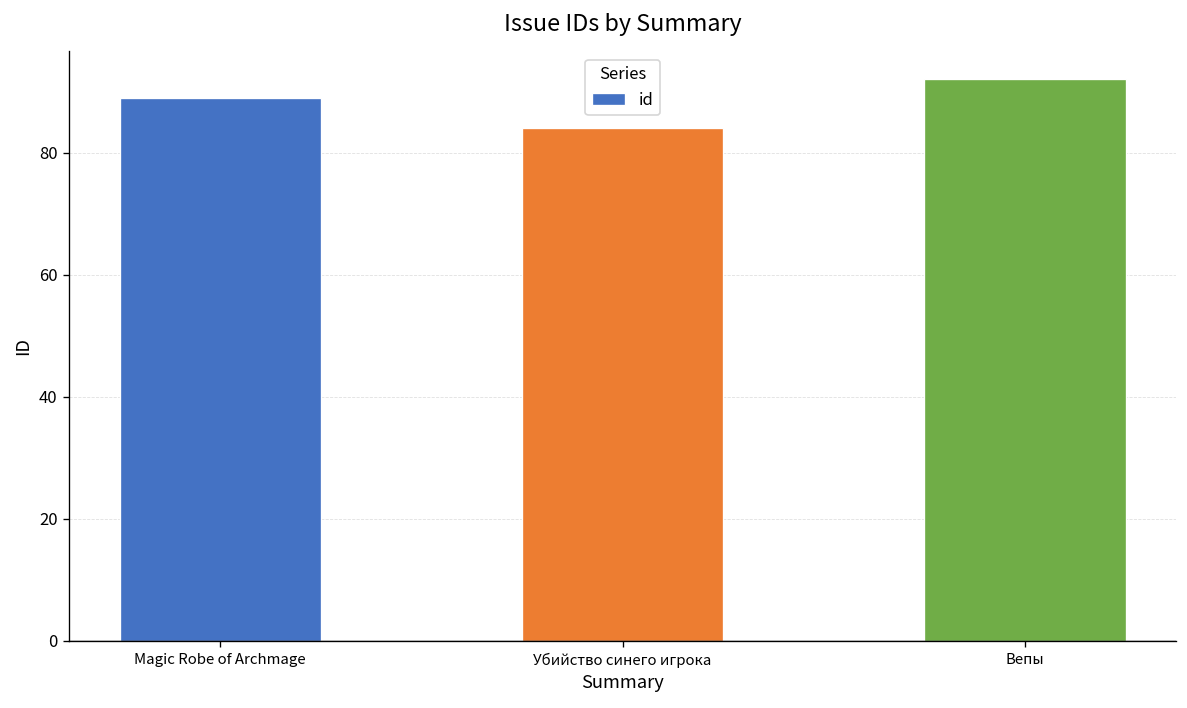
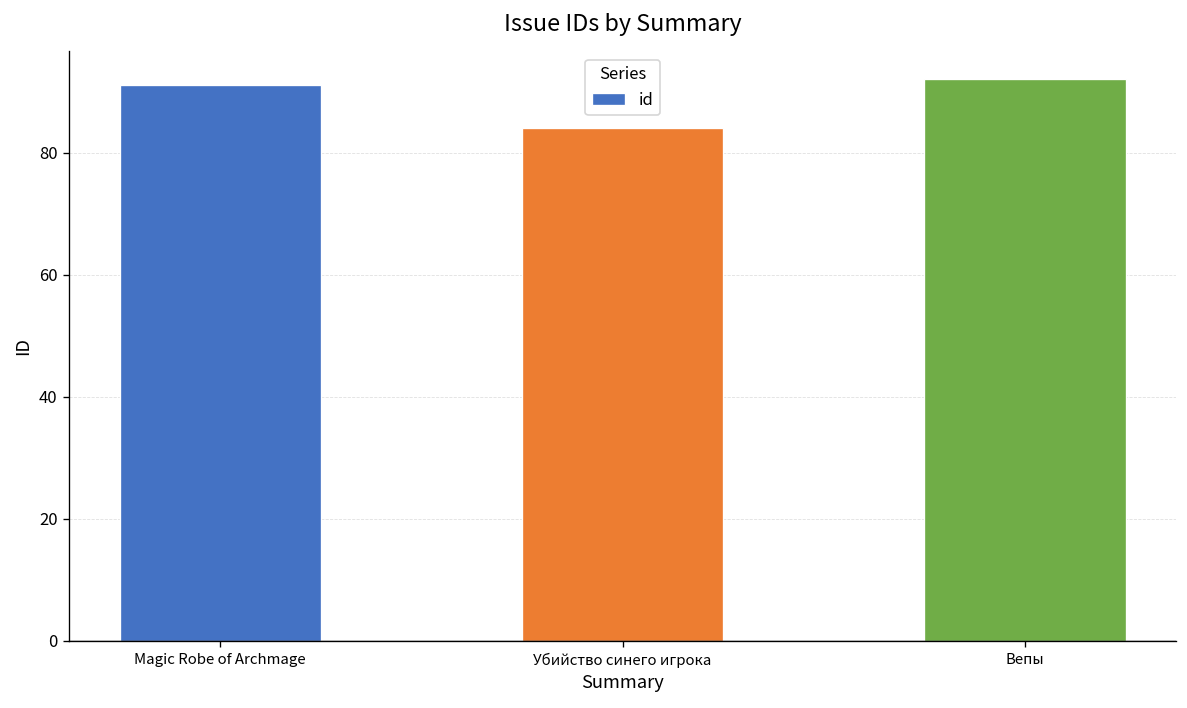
  {
-   "Magic Robe of Archmage": 89,
+   "Magic Robe of Archmage": 91,
    "Убийство синего игрока": 84,
    "Вепы": 92
  }
